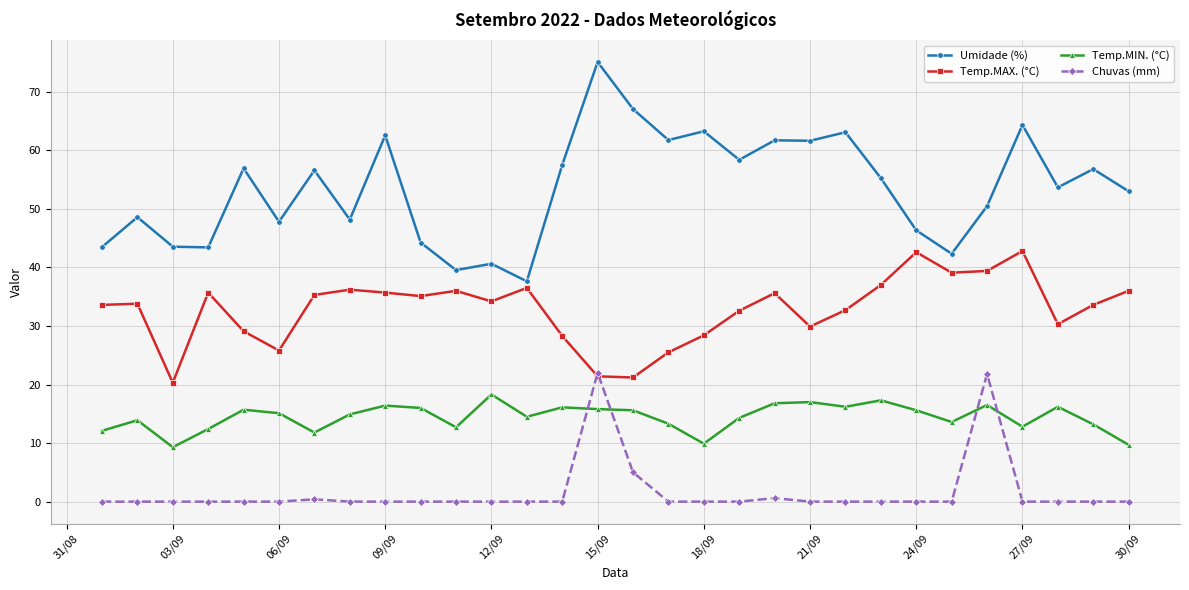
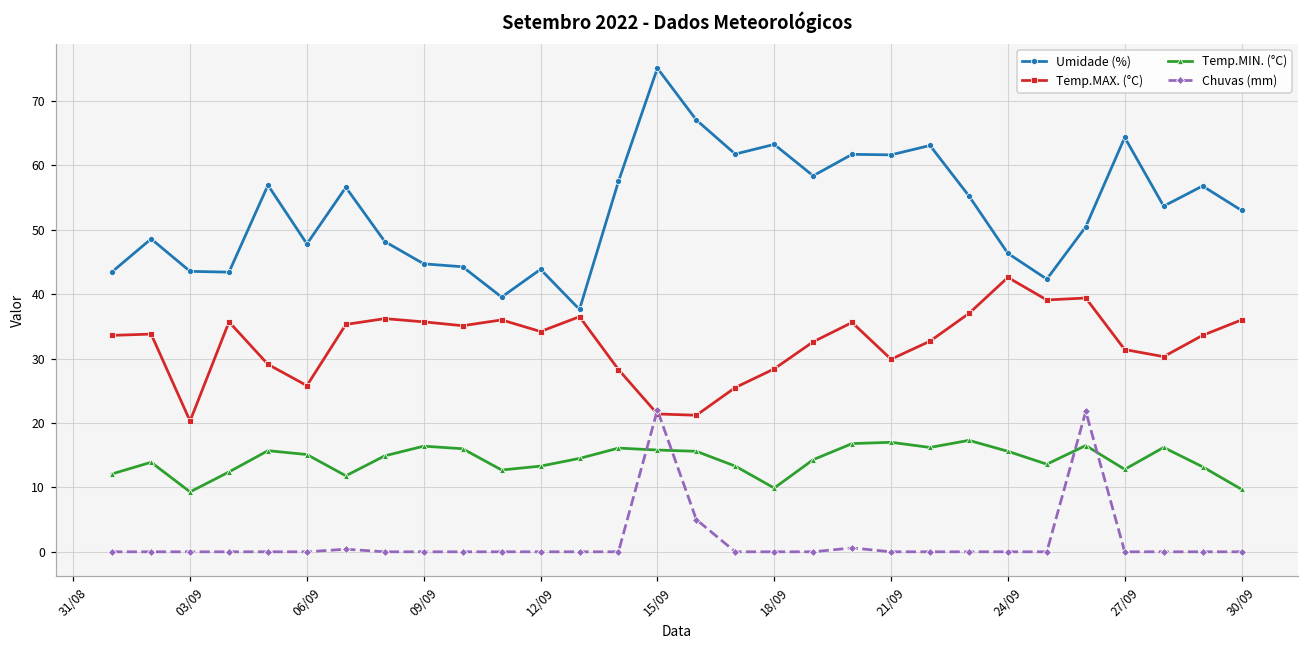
  {
    "Umidade (%)": {
      "03/09": 44,
      "06/09": 48,
-     "09/09": 63,
-     "12/09": 41,
+     "09/09": 45,
+     "12/09": 44,
      "15/09": 75,
      "18/09": 63,
      "21/09": 62,
      "24/09": 46,
      "27/09": 64,
      "30/09": 53
    },
    "Temp.MAX. (°C)": {
      "03/09": 20,
      "06/09": 26,
      "09/09": 36,
      "12/09": 34,
      "15/09": 21,
      "18/09": 28,
      "21/09": 30,
      "24/09": 43,
-     "27/09": 43,
+     "27/09": 31,
      "30/09": 36
    },
    "Temp.MIN. (°C)": {
      "03/09": 9,
      "06/09": 15,
      "09/09": 16,
-     "12/09": 18,
+     "12/09": 13,
      "15/09": 16,
      "18/09": 10,
      "21/09": 17,
      "24/09": 16,
      "27/09": 13,
      "30/09": 10
    },
    "Chuvas (mm)": {
      "03/09": 0,
      "06/09": 0,
      "09/09": 0,
      "12/09": 0,
      "15/09": 22,
      "18/09": 0,
      "21/09": 0,
      "24/09": 0,
      "27/09": 0,
      "30/09": 0
    }
  }
